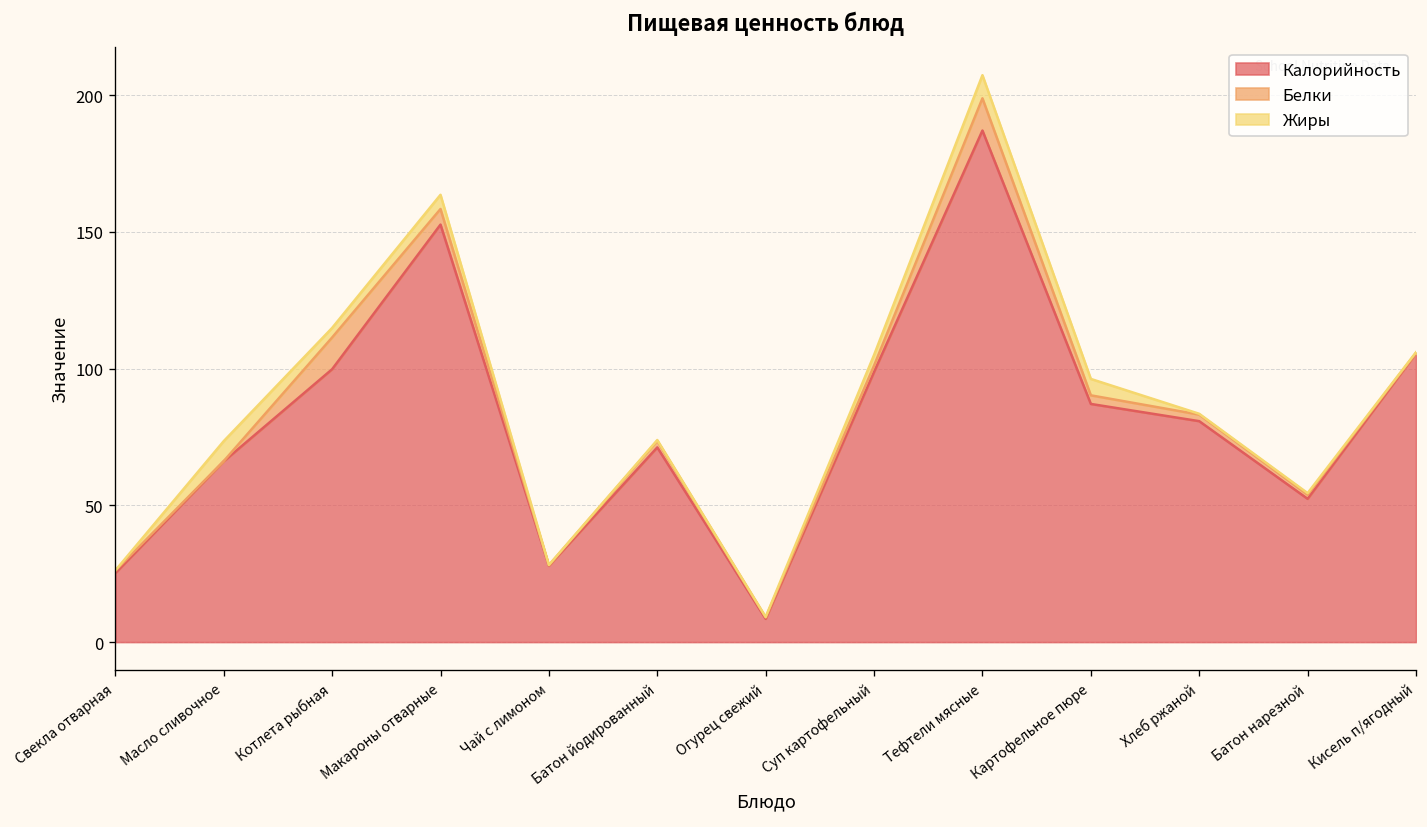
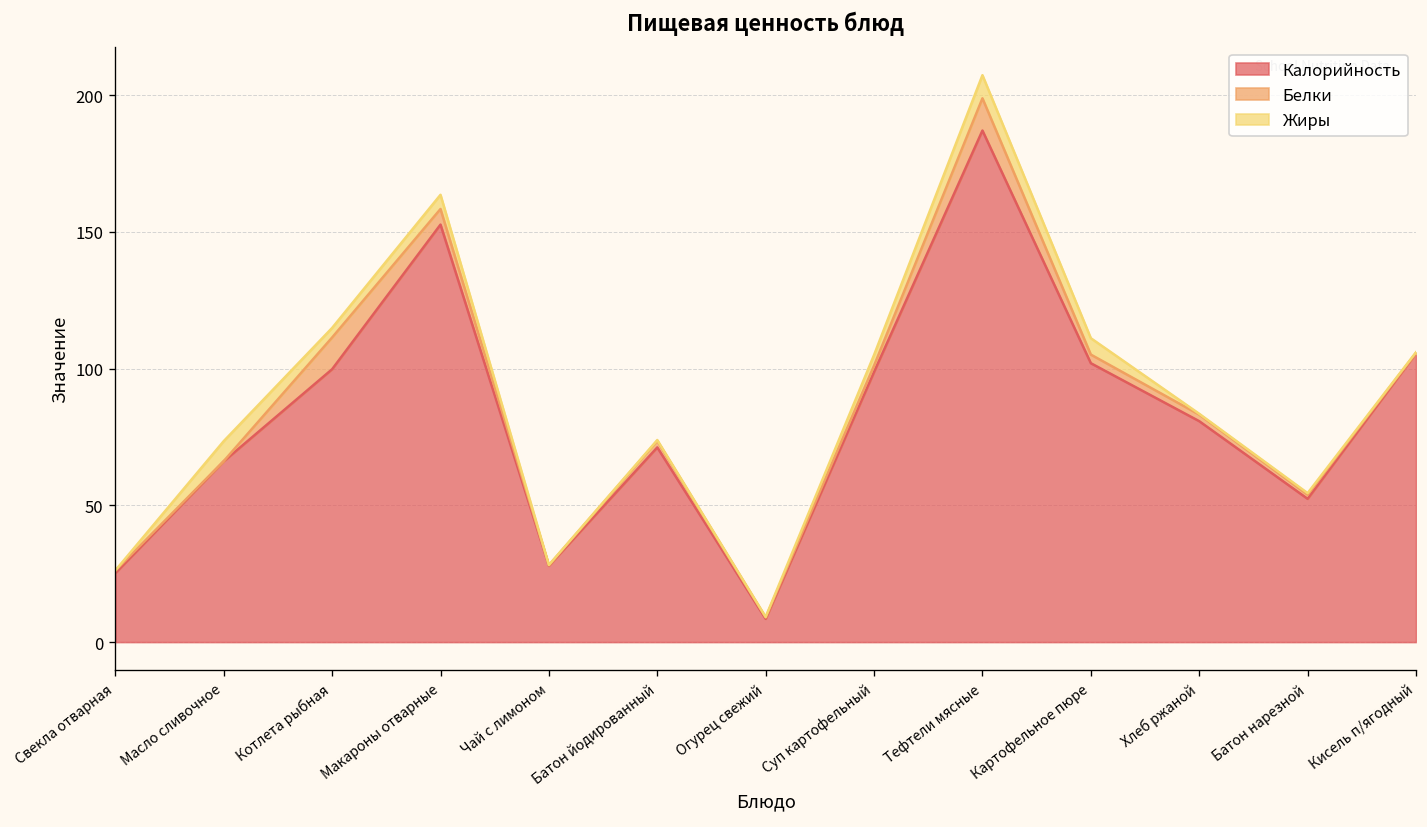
  {
    "Калорийность": {
      "Котлета рыбная": 100,
      "Макароны отварные": 153,
      "Батон йодированный": 71,
      "Суп картофельный": 99,
      "Тефтели мясные": 187,
-     "Картофельное пюре": 87,
+     "Картофельное пюре": 102,
      "Хлеб ржаной": 81,
      "Батон нарезной": 52
    }
  }
